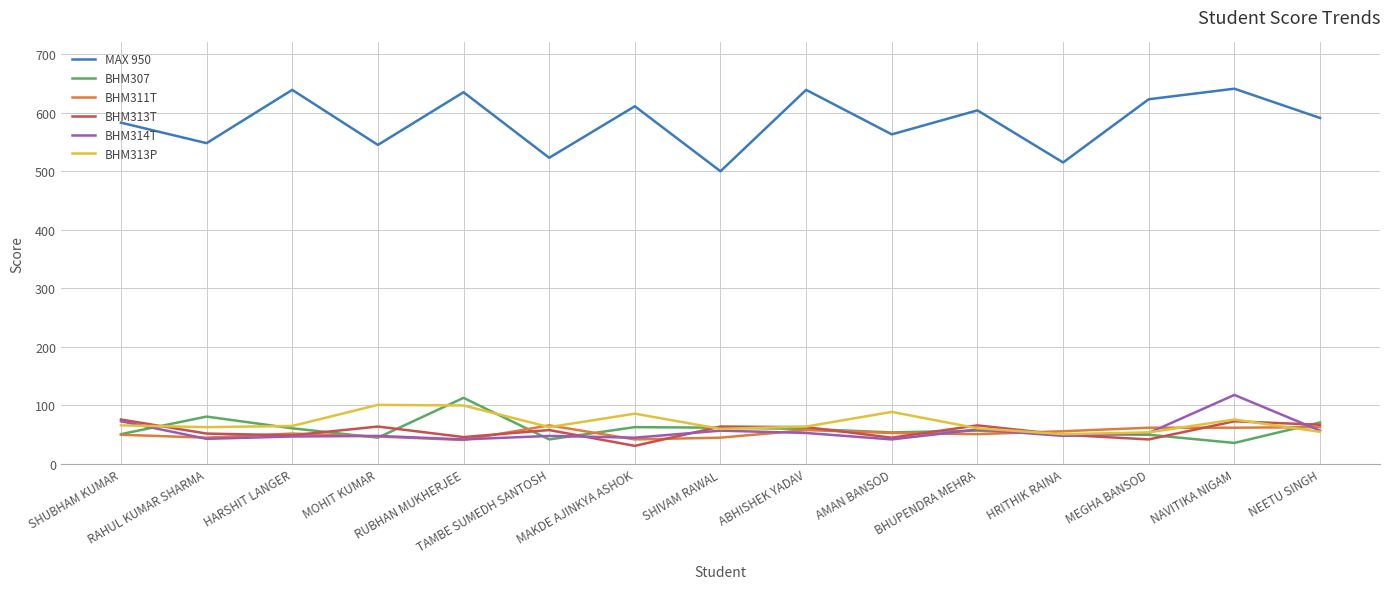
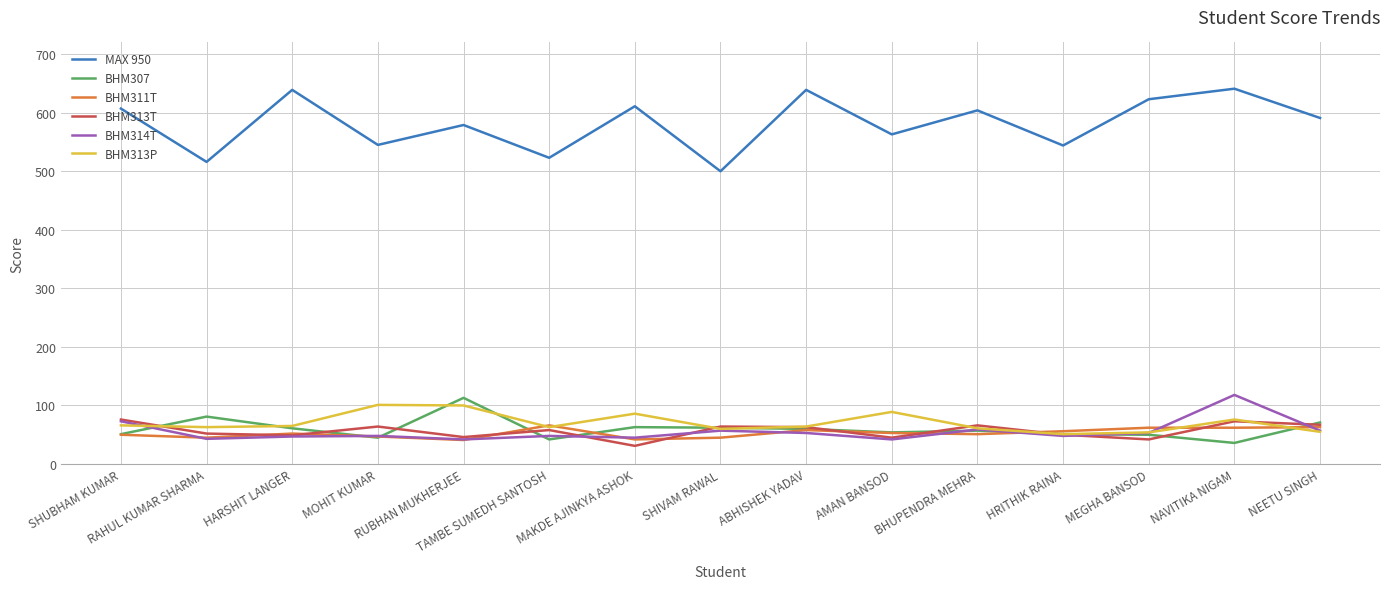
  {
    "MAX 950": {
-     "SHUBHAM KUMAR": 580,
-     "RAHUL KUMAR SHARMA": 550,
+     "SHUBHAM KUMAR": 610,
+     "RAHUL KUMAR SHARMA": 520,
      "HARSHIT LANGER": 640,
      "MOHIT KUMAR": 550,
-     "RUBHAN MUKHERJEE": 640,
+     "RUBHAN MUKHERJEE": 580,
      "TAMBE SUMEDH SANTOSH": 520,
      "MAKDE AJINKYA ASHOK": 610,
      "SHIVAM RAWAL": 500,
      "ABHISHEK YADAV": 640,
      "AMAN BANSOD": 560,
      "BHUPENDRA MEHRA": 600,
-     "HRITHIK RAINA": 520,
+     "HRITHIK RAINA": 540,
      "MEGHA BANSOD": 620,
      "NAVITIKA NIGAM": 640,
      "NEETU SINGH": 590
    },
    "BHM307": {
      "RAHUL KUMAR SHARMA": 80,
      "RUBHAN MUKHERJEE": 110,
      "TAMBE SUMEDH SANTOSH": 40,
      "MAKDE AJINKYA ASHOK": 60,
      "NAVITIKA NIGAM": 40
    },
    "BHM314T": {
      "TAMBE SUMEDH SANTOSH": 50,
      "ABHISHEK YADAV": 50,
      "NAVITIKA NIGAM": 120
    },
    "BHM313P": {
      "SHUBHAM KUMAR": 70,
      "RAHUL KUMAR SHARMA": 60,
      "MOHIT KUMAR": 100,
      "RUBHAN MUKHERJEE": 100,
      "MAKDE AJINKYA ASHOK": 90,
      "AMAN BANSOD": 90
    }
  }
